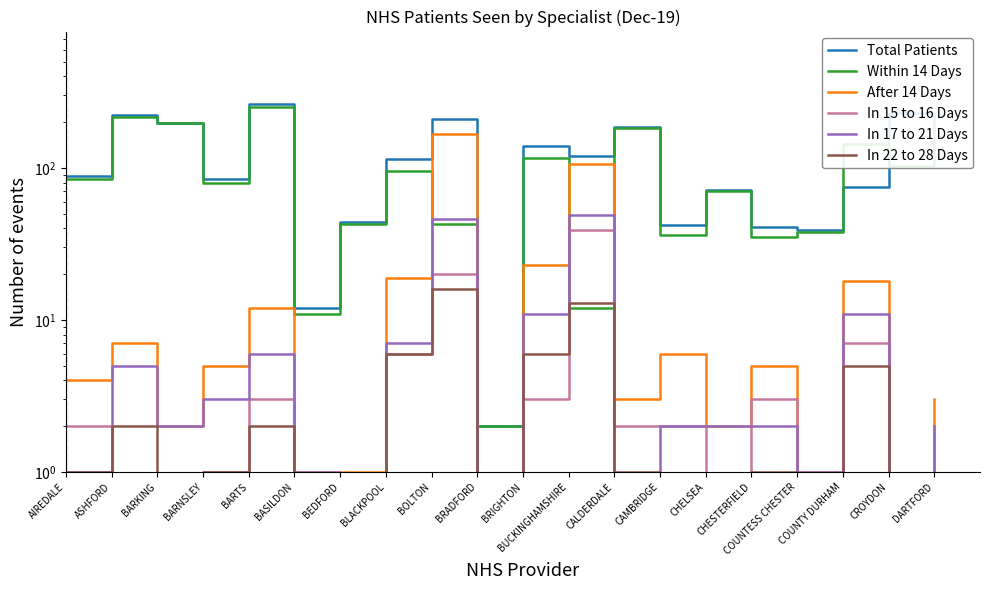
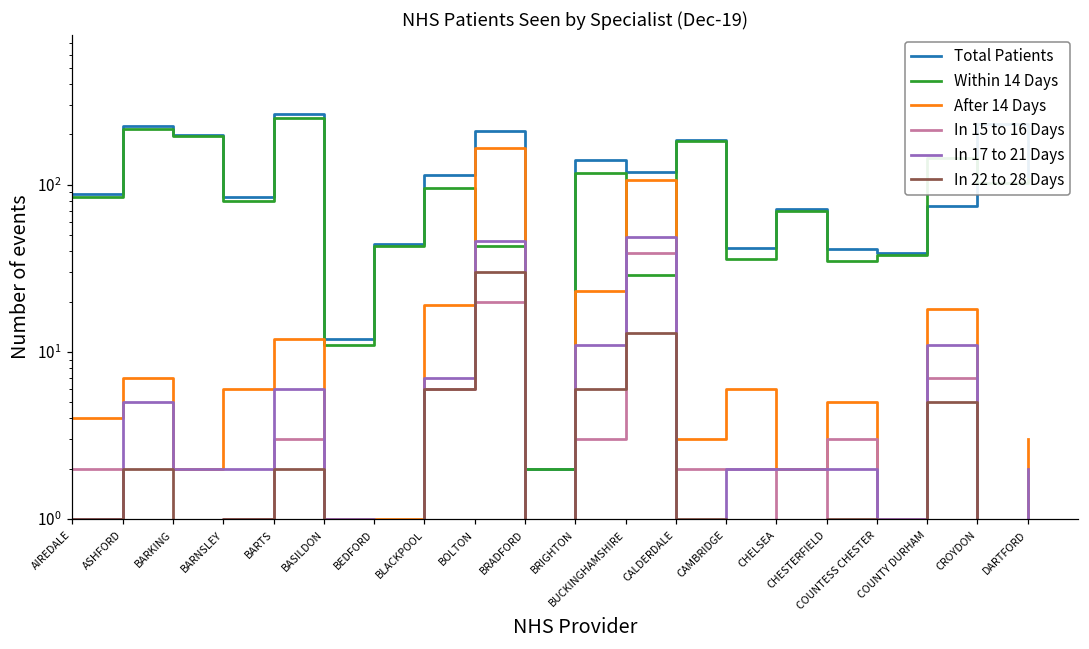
  {
    "Total Patients": {
      "AIREDALE": 90,
      "BARNSLEY": 90,
      "BARTS": 260,
      "BASILDON": 12,
      "BLACKPOOL": 120,
      "BOLTON": 210,
      "BRIGHTON": 140,
      "BUCKINGHAMSHIRE": 120,
      "CAMBRIDGE": 42,
      "CHESTERFIELD": 41,
      "COUNTY DURHAM": 80
    },
    "Within 14 Days": {
      "AIREDALE": 80,
      "BARNSLEY": 80,
      "BARTS": 250,
      "BASILDON": 11,
      "BLACKPOOL": 100,
      "BOLTON": 43,
      "BRIGHTON": 120,
-     "BUCKINGHAMSHIRE": 12,
+     "BUCKINGHAMSHIRE": 29,
      "CAMBRIDGE": 36,
      "CHESTERFIELD": 35
    },
    "After 14 Days": {
      "AIREDALE": 4,
      "ASHFORD": 7,
-     "BARNSLEY": 5,
+     "BARNSLEY": 6,
      "BARTS": 12,
      "BEDFORD": 1,
      "BLACKPOOL": 19,
      "BOLTON": 170,
      "BRIGHTON": 23,
      "BUCKINGHAMSHIRE": 110,
      "CALDERDALE": 3,
      "CAMBRIDGE": 6,
      "CHESTERFIELD": 5,
      "COUNTY DURHAM": 18,
      "DARTFORD": 3
    },
    "In 15 to 16 Days": {
      "AIREDALE": 2,
      "BARTS": 3,
      "BOLTON": 20,
      "BRIGHTON": 3,
      "BUCKINGHAMSHIRE": 39,
      "CALDERDALE": 2,
      "CHESTERFIELD": 3,
      "COUNTY DURHAM": 7,
      "DARTFORD": 1
    },
    "In 17 to 21 Days": {
      "ASHFORD": 5,
-     "BARNSLEY": 3,
+     "BARNSLEY": 2,
      "BARTS": 6,
      "BLACKPOOL": 7,
      "BOLTON": 46,
      "BRIGHTON": 11,
      "BUCKINGHAMSHIRE": 49,
      "CHESTERFIELD": 2,
      "COUNTY DURHAM": 11,
      "DARTFORD": 2
    },
    "In 22 to 28 Days": {
      "ASHFORD": 2,
      "BARTS": 2,
-     "BOLTON": 16,
+     "BOLTON": 30,
      "BRIGHTON": 6,
      "BUCKINGHAMSHIRE": 13,
      "CALDERDALE": 1,
      "CHESTERFIELD": 1,
      "COUNTY DURHAM": 5
    }
  }
